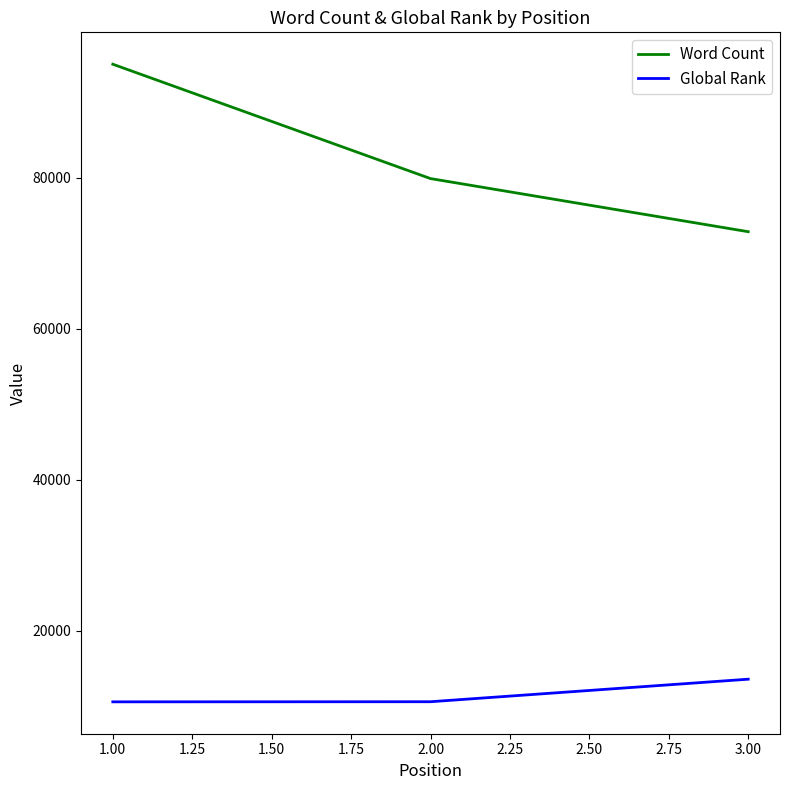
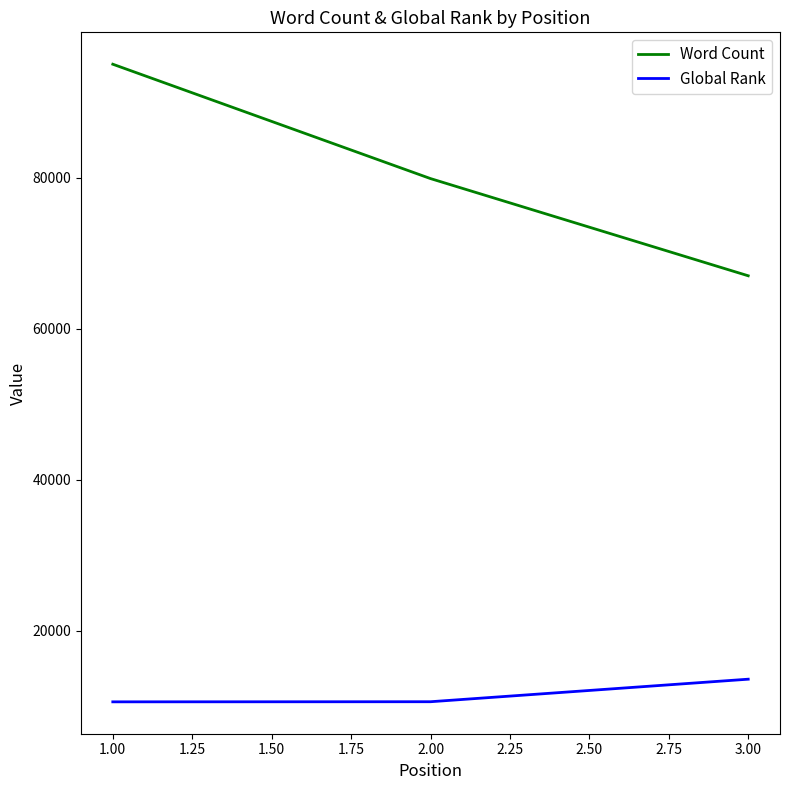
  {
    "Word Count": {
      "1.00": 95000,
      "2.00": 80000,
-     "3.00": 73000
+     "3.00": 67000
    },
    "Global Rank": {
      "1.00": 11000,
      "2.00": 11000,
      "3.00": 14000
    }
  }
